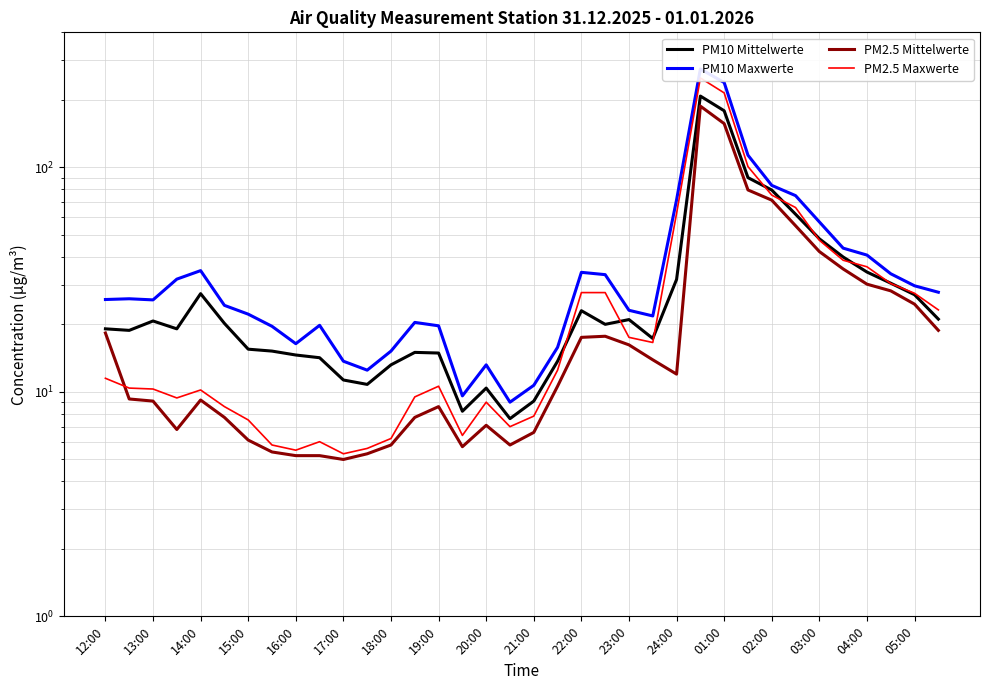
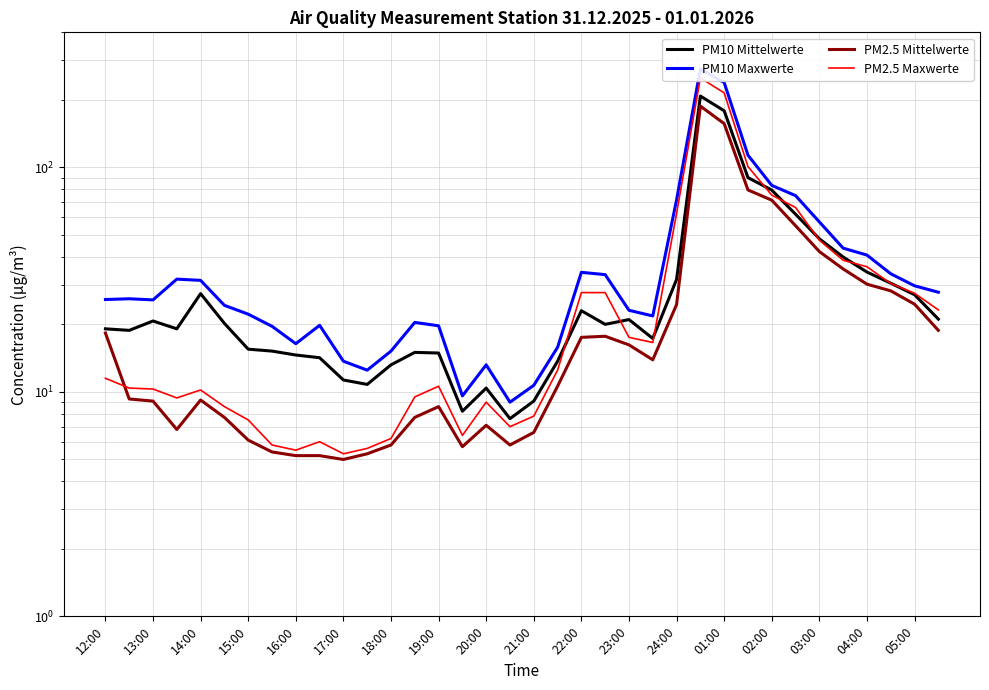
  {
    "PM10 Mittelwerte": {
      "12:00": 19,
      "13:00": 21,
      "14:00": 27,
      "15:00": 16,
      "16:00": 15,
      "17:00": 11,
      "18:00": 13,
      "19:00": 15,
      "20:00": 10,
      "21:00": 9,
      "22:00": 23,
      "23:00": 21,
      "24:00": 32,
      "01:00": 180,
      "02:00": 79,
      "04:00": 34
    },
    "PM10 Maxwerte": {
      "12:00": 26,
      "13:00": 26,
-     "14:00": 35,
+     "14:00": 31,
      "15:00": 22,
      "16:00": 16,
      "17:00": 14,
      "18:00": 15,
      "19:00": 20,
      "20:00": 13,
      "21:00": 11,
      "22:00": 34,
      "23:00": 23,
      "24:00": 72,
      "01:00": 240,
      "02:00": 83,
      "03:00": 57,
      "04:00": 41,
      "05:00": 30
    },
    "PM2.5 Mittelwerte": {
      "12:00": 18,
      "13:00": 9,
      "14:00": 9,
      "15:00": 6,
      "16:00": 5.2,
      "17:00": 5,
      "18:00": 5.8,
      "19:00": 8.6,
      "20:00": 7,
      "21:00": 6.6,
      "22:00": 18,
      "23:00": 16,
-     "24:00": 12,
+     "24:00": 25,
      "01:00": 160,
      "02:00": 72,
      "03:00": 42,
      "04:00": 30,
      "05:00": 25
    },
    "PM2.5 Maxwerte": {
      "12:00": 12,
      "13:00": 10,
      "14:00": 10,
      "15:00": 7.5,
      "16:00": 5.5,
      "17:00": 5.3,
      "18:00": 6.2,
      "19:00": 11,
      "20:00": 9,
      "21:00": 8,
      "22:00": 28,
      "23:00": 18,
      "24:00": 62,
      "01:00": 210,
      "02:00": 75,
      "04:00": 36
    }
  }
